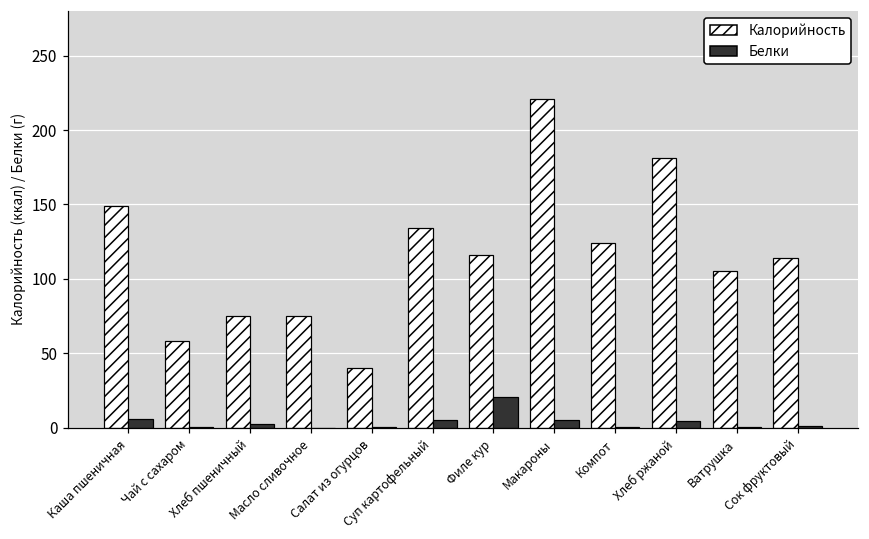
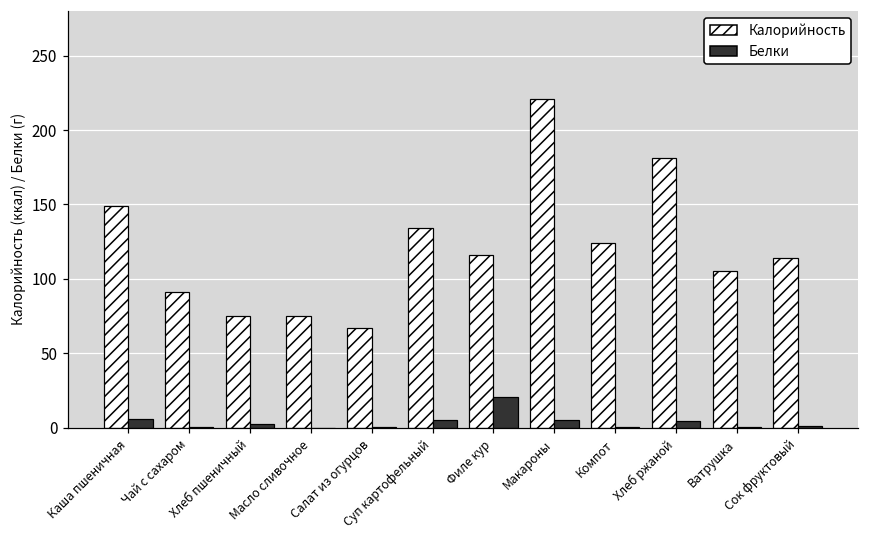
  {
    "Калорийность": {
      "Каша пшеничная": 149,
-     "Чай с сахаром": 58,
+     "Чай с сахаром": 91,
      "Хлеб пшеничный": 75,
      "Масло сливочное": 75,
-     "Салат из огурцов": 40,
+     "Салат из огурцов": 67,
      "Суп картофельный": 134,
      "Филе кур": 116,
      "Макароны": 221,
      "Компот": 124,
      "Хлеб ржаной": 181,
      "Ватрушка": 105,
      "Сок фруктовый": 114
    },
    "Белки": {
      "Каша пшеничная": 6,
      "Хлеб пшеничный": 3,
      "Суп картофельный": 5,
      "Филе кур": 21,
      "Макароны": 5,
      "Хлеб ржаной": 5
    }
  }
